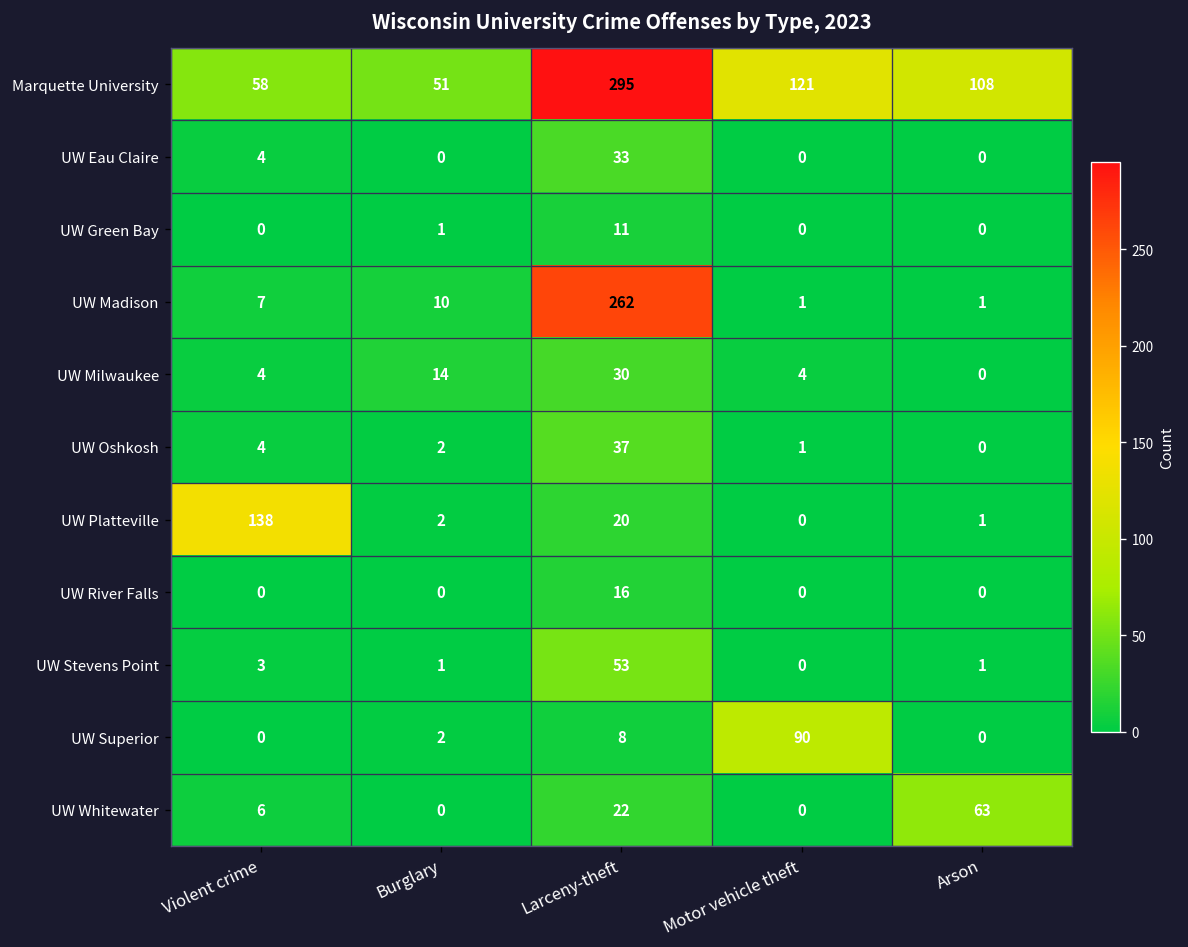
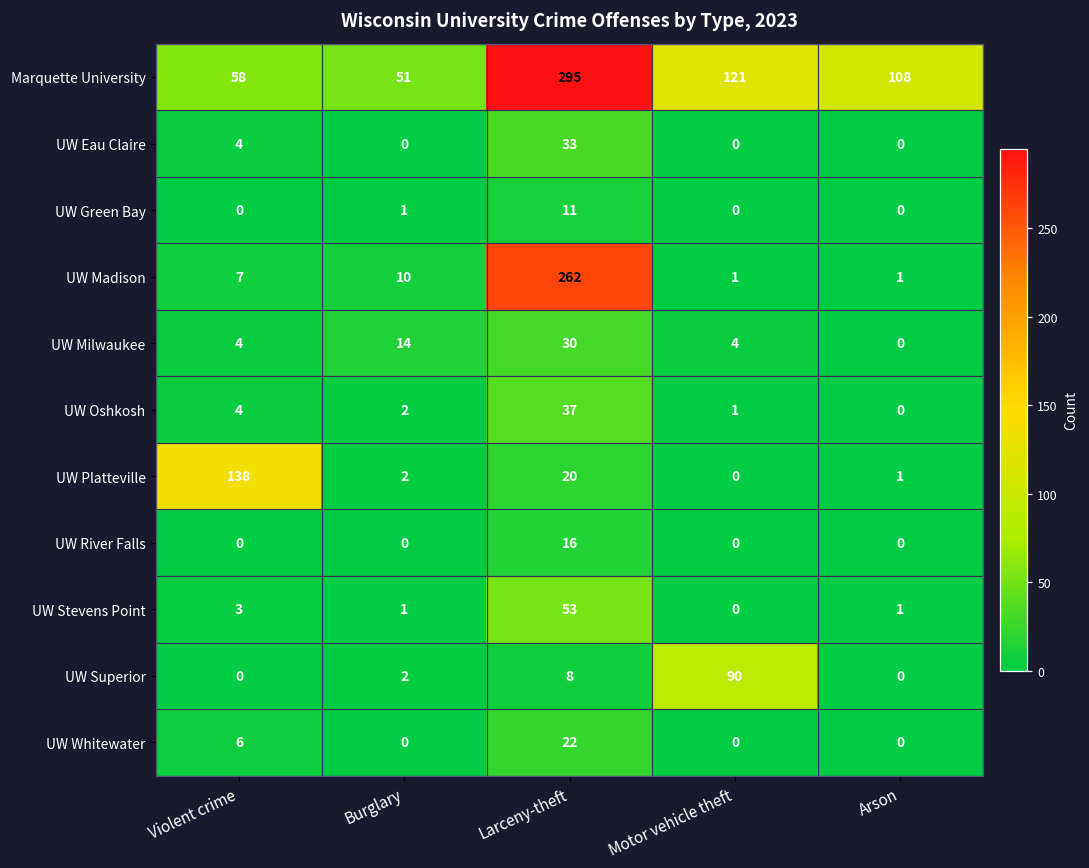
  {
    "Marquette University": {
      "Violent crime": 58,
      "Burglary": 51,
      "Larceny-theft": 295,
      "Motor vehicle theft": 121,
      "Arson": 108
    },
    "UW Eau Claire": {
      "Violent crime": 4,
      "Burglary": 0,
      "Larceny-theft": 33,
      "Motor vehicle theft": 0,
      "Arson": 0
    },
    "UW Green Bay": {
      "Violent crime": 0,
      "Burglary": 1,
      "Larceny-theft": 11,
      "Motor vehicle theft": 0,
      "Arson": 0
    },
    "UW Madison": {
      "Violent crime": 7,
      "Burglary": 10,
      "Larceny-theft": 262,
      "Motor vehicle theft": 1,
      "Arson": 1
    },
    "UW Milwaukee": {
      "Violent crime": 4,
      "Burglary": 14,
      "Larceny-theft": 30,
      "Motor vehicle theft": 4,
      "Arson": 0
    },
    "UW Oshkosh": {
      "Violent crime": 4,
      "Burglary": 2,
      "Larceny-theft": 37,
      "Motor vehicle theft": 1,
      "Arson": 0
    },
    "UW Platteville": {
      "Violent crime": 138,
      "Burglary": 2,
      "Larceny-theft": 20,
      "Motor vehicle theft": 0,
      "Arson": 1
    },
    "UW River Falls": {
      "Violent crime": 0,
      "Burglary": 0,
      "Larceny-theft": 16,
      "Motor vehicle theft": 0,
      "Arson": 0
    },
    "UW Stevens Point": {
      "Violent crime": 3,
      "Burglary": 1,
      "Larceny-theft": 53,
      "Motor vehicle theft": 0,
      "Arson": 1
    },
    "UW Superior": {
      "Violent crime": 0,
      "Burglary": 2,
      "Larceny-theft": 8,
      "Motor vehicle theft": 90,
      "Arson": 0
    },
    "UW Whitewater": {
      "Violent crime": 6,
      "Burglary": 0,
      "Larceny-theft": 22,
      "Motor vehicle theft": 0,
-     "Arson": 63
+     "Arson": 0
    }
  }
